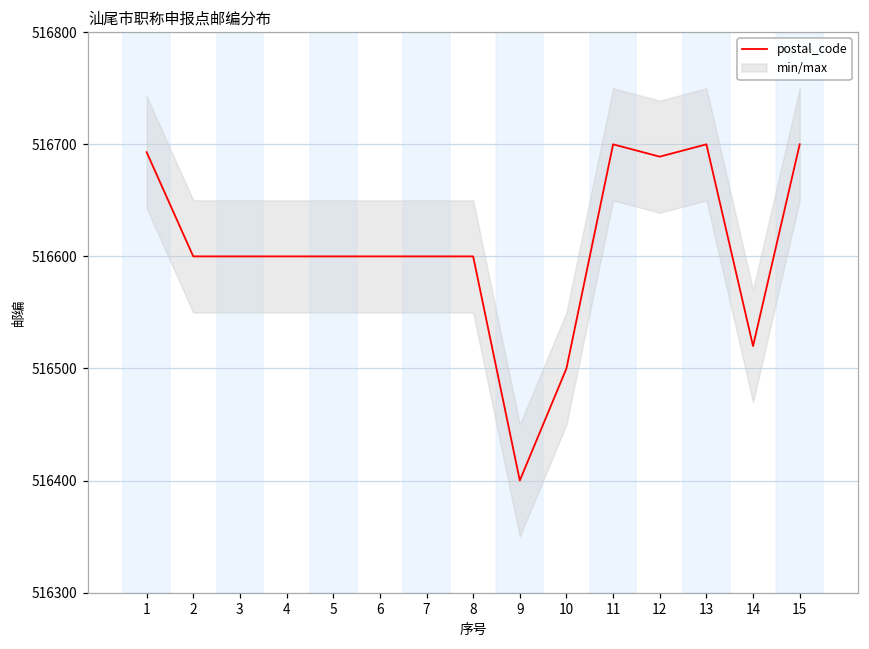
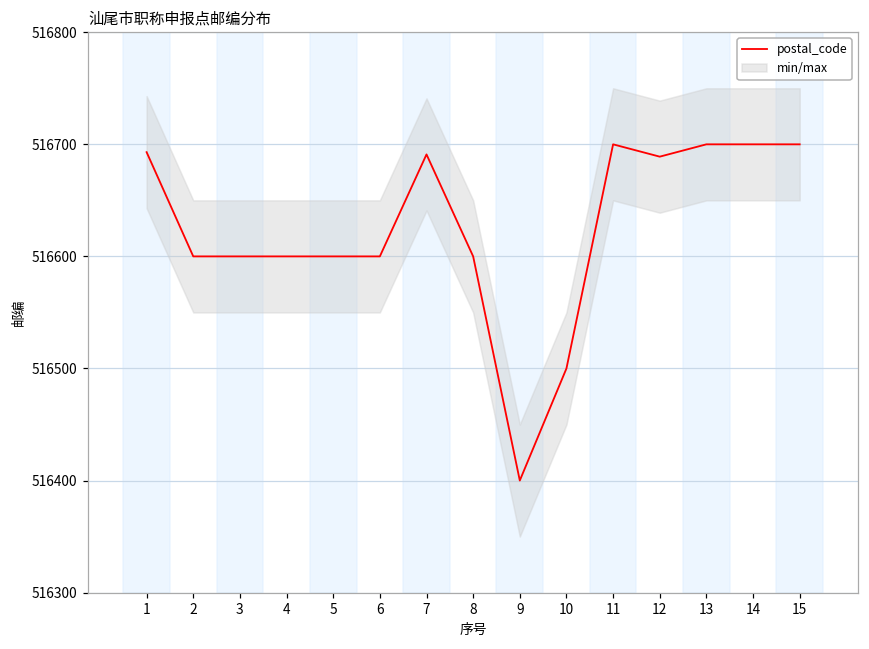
  {
    "postal_code": {
      "1": 516693,
      "2": 516600,
      "3": 516600,
      "4": 516600,
      "5": 516600,
      "6": 516600,
-     "7": 516600,
+     "7": 516691,
      "8": 516600,
      "9": 516400,
      "10": 516500,
      "11": 516700,
      "12": 516689,
      "13": 516700,
-     "14": 516520,
+     "14": 516700,
      "15": 516700
    }
  }
